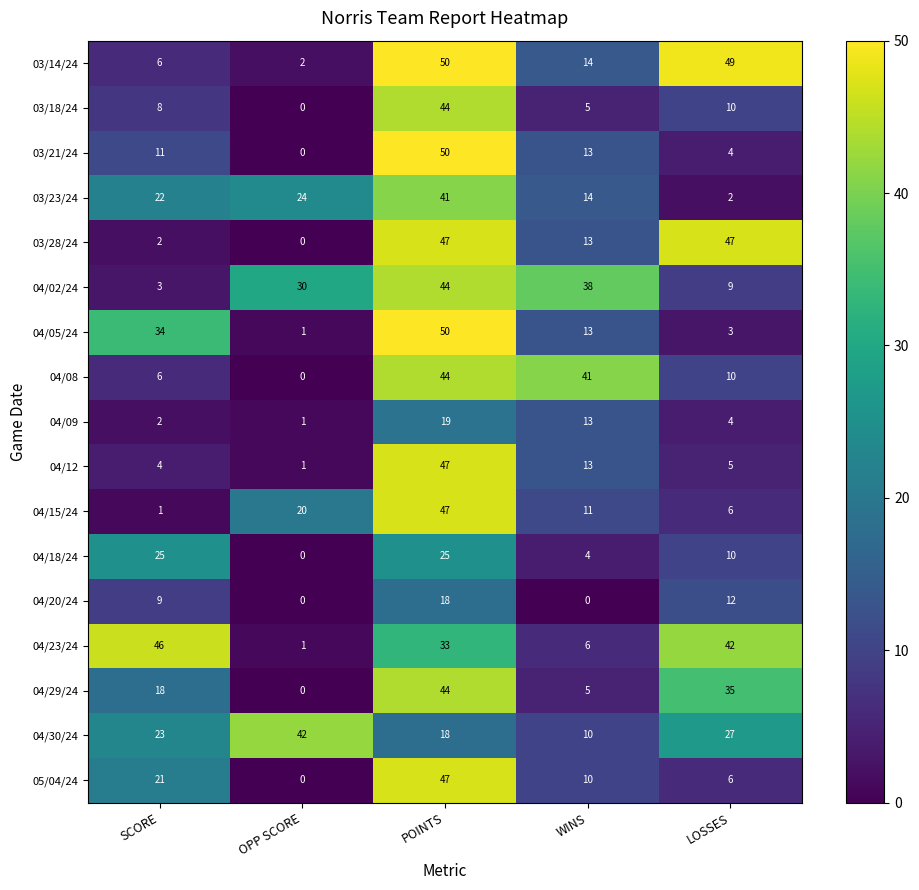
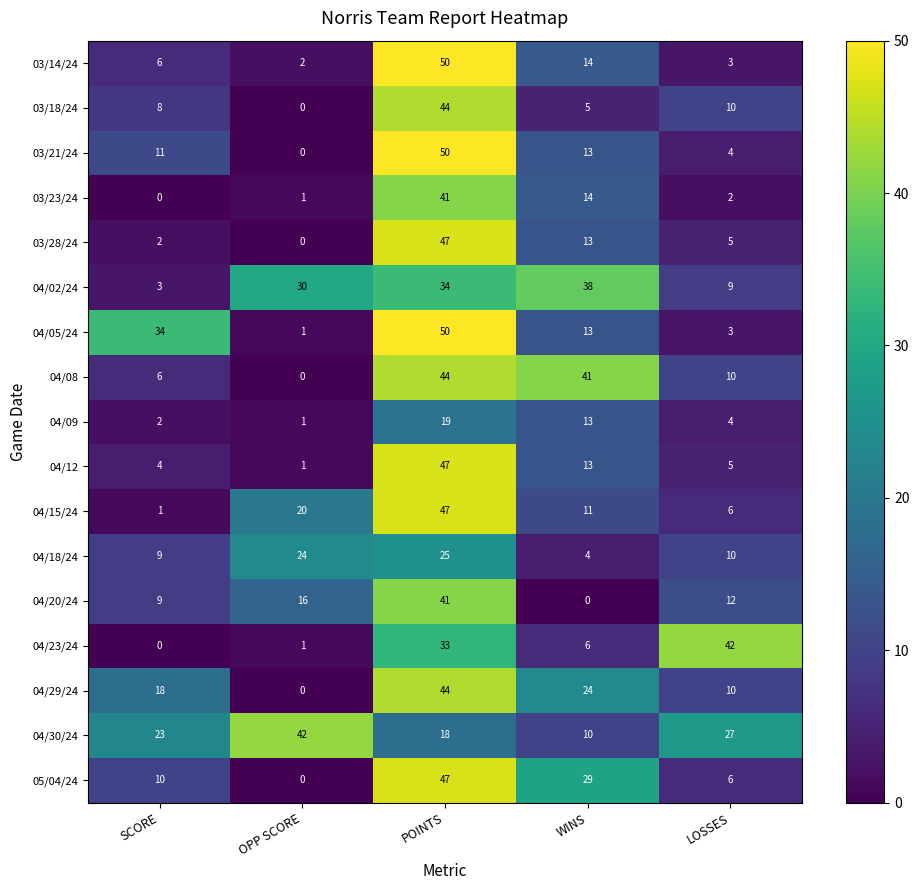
  {
    "03/14/24": {
      "SCORE": 6,
      "OPP SCORE": 2,
      "POINTS": 50,
      "WINS": 14,
-     "LOSSES": 49
+     "LOSSES": 3
    },
    "03/18/24": {
      "SCORE": 8,
      "OPP SCORE": 0,
      "POINTS": 44,
      "WINS": 5,
      "LOSSES": 10
    },
    "03/21/24": {
      "SCORE": 11,
      "OPP SCORE": 0,
      "POINTS": 50,
      "WINS": 13,
      "LOSSES": 4
    },
    "03/23/24": {
-     "SCORE": 22,
-     "OPP SCORE": 24,
+     "SCORE": 0,
+     "OPP SCORE": 1,
      "POINTS": 41,
      "WINS": 14,
      "LOSSES": 2
    },
    "03/28/24": {
      "SCORE": 2,
      "OPP SCORE": 0,
      "POINTS": 47,
      "WINS": 13,
-     "LOSSES": 47
+     "LOSSES": 5
    },
    "04/02/24": {
      "SCORE": 3,
      "OPP SCORE": 30,
-     "POINTS": 44,
+     "POINTS": 34,
      "WINS": 38,
      "LOSSES": 9
    },
    "04/05/24": {
      "SCORE": 34,
      "OPP SCORE": 1,
      "POINTS": 50,
      "WINS": 13,
      "LOSSES": 3
    },
    "04/08": {
      "SCORE": 6,
      "OPP SCORE": 0,
      "POINTS": 44,
      "WINS": 41,
      "LOSSES": 10
    },
    "04/09": {
      "SCORE": 2,
      "OPP SCORE": 1,
      "POINTS": 19,
      "WINS": 13,
      "LOSSES": 4
    },
    "04/12": {
      "SCORE": 4,
      "OPP SCORE": 1,
      "POINTS": 47,
      "WINS": 13,
      "LOSSES": 5
    },
    "04/15/24": {
      "SCORE": 1,
      "OPP SCORE": 20,
      "POINTS": 47,
      "WINS": 11,
      "LOSSES": 6
    },
    "04/18/24": {
-     "SCORE": 25,
-     "OPP SCORE": 0,
+     "SCORE": 9,
+     "OPP SCORE": 24,
      "POINTS": 25,
      "WINS": 4,
      "LOSSES": 10
    },
    "04/20/24": {
      "SCORE": 9,
-     "OPP SCORE": 0,
-     "POINTS": 18,
+     "OPP SCORE": 16,
+     "POINTS": 41,
      "WINS": 0,
      "LOSSES": 12
    },
    "04/23/24": {
-     "SCORE": 46,
+     "SCORE": 0,
      "OPP SCORE": 1,
      "POINTS": 33,
      "WINS": 6,
      "LOSSES": 42
    },
    "04/29/24": {
      "SCORE": 18,
      "OPP SCORE": 0,
      "POINTS": 44,
-     "WINS": 5,
-     "LOSSES": 35
+     "WINS": 24,
+     "LOSSES": 10
    },
    "04/30/24": {
      "SCORE": 23,
      "OPP SCORE": 42,
      "POINTS": 18,
      "WINS": 10,
      "LOSSES": 27
    },
    "05/04/24": {
-     "SCORE": 21,
+     "SCORE": 10,
      "OPP SCORE": 0,
      "POINTS": 47,
-     "WINS": 10,
+     "WINS": 29,
      "LOSSES": 6
    }
  }
